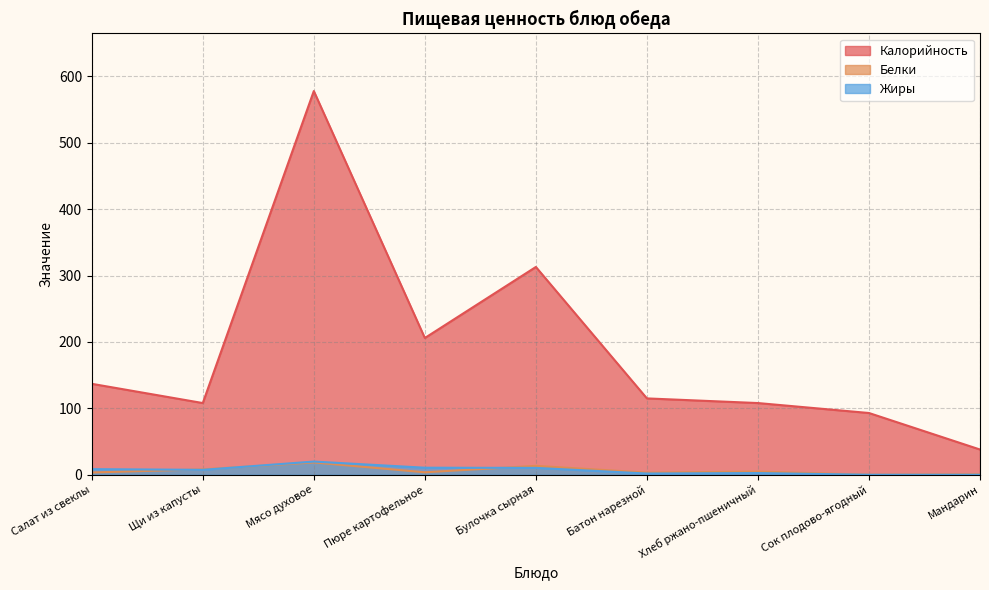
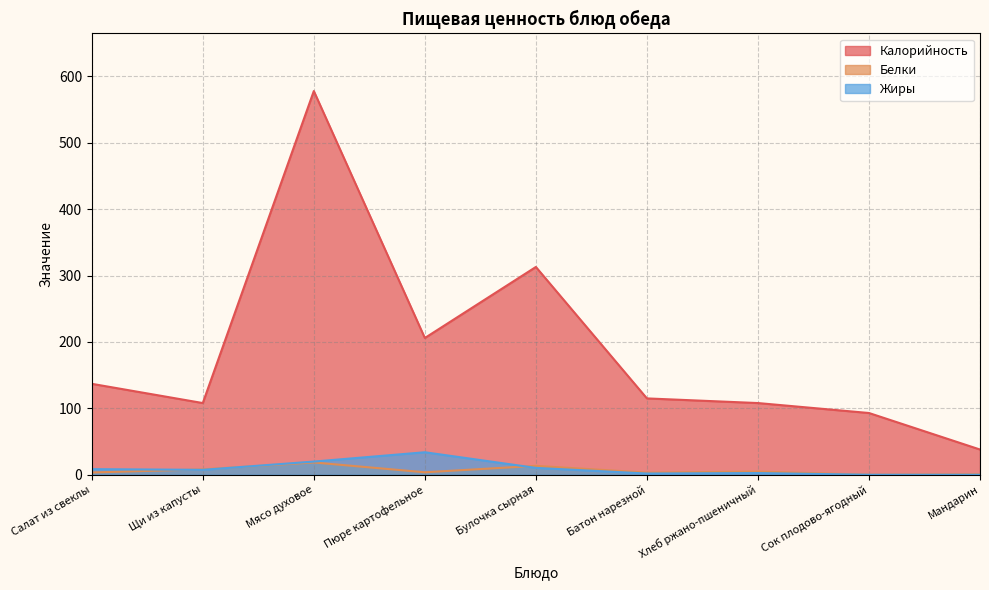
  {
    "Жиры": {
      "Салат из свеклы": 10,
-     "Пюре картофельное": 10
+     "Пюре картофельное": 30
    }
  }
